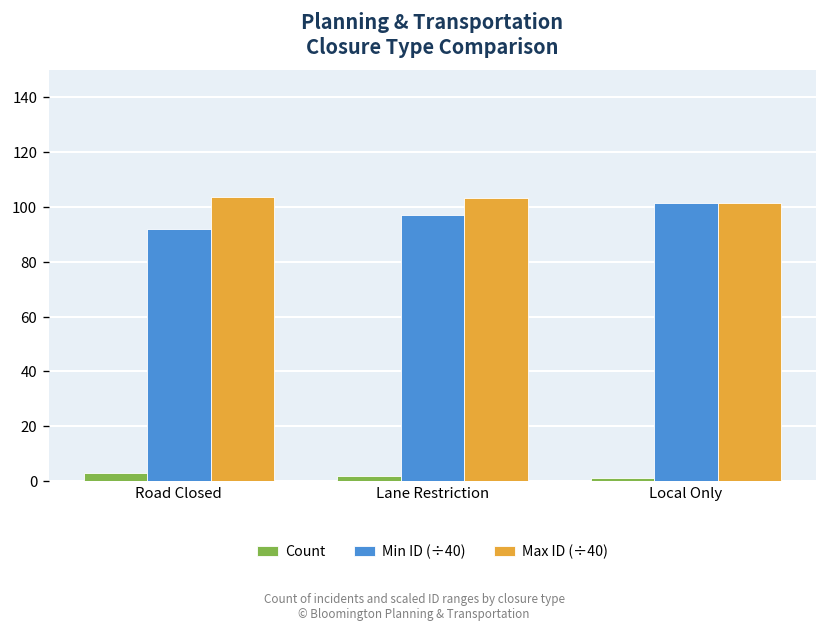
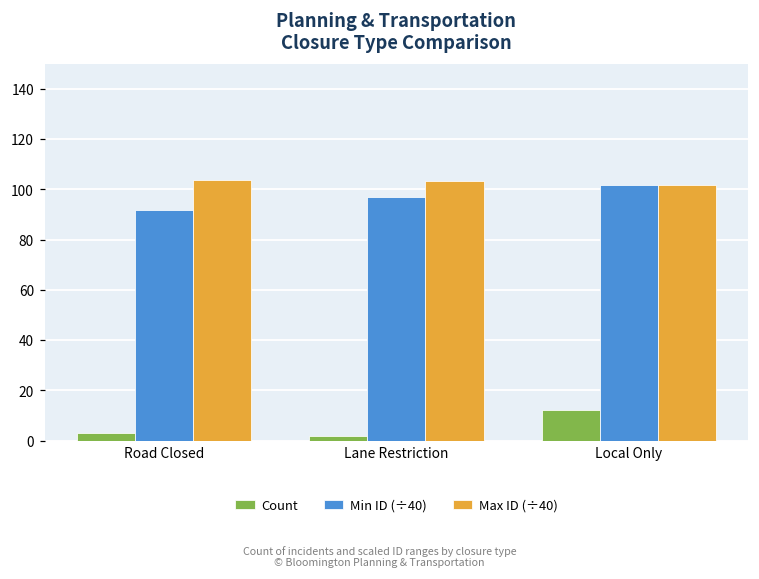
  {
    "Count": {
      "Road Closed": 3,
      "Lane Restriction": 2,
-     "Local Only": 1
+     "Local Only": 12
    },
    "Min ID (÷40)": {
      "Road Closed": 92,
      "Lane Restriction": 97,
      "Local Only": 102
    },
    "Max ID (÷40)": {
      "Road Closed": 104,
      "Lane Restriction": 103,
      "Local Only": 102
    }
  }
